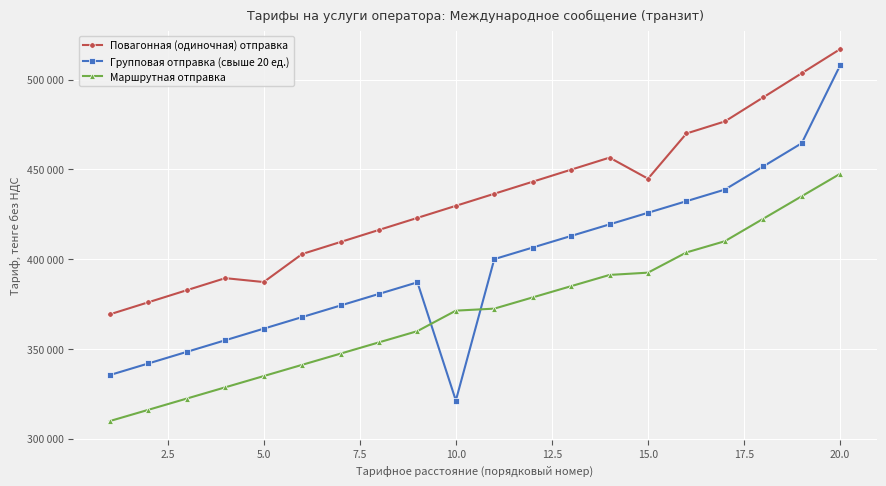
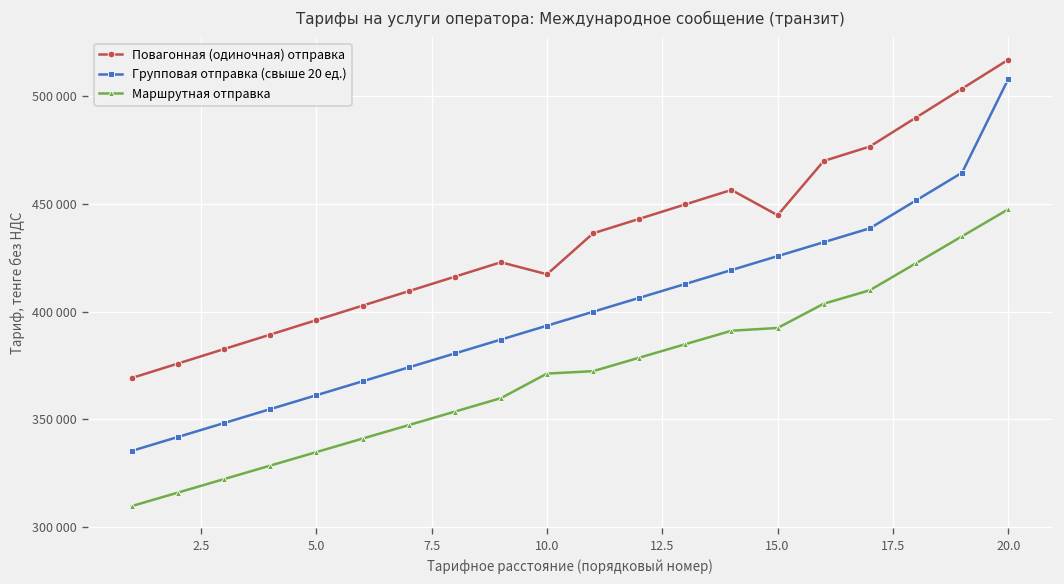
  {
    "Повагонная (одиночная) отправка": {
-     "5.0": 387000,
-     "10.0": 430000,
+     "5.0": 396000,
+     "10.0": 417000,
      "15.0": 445000,
      "20.0": 517000
    },
    "Групповая отправка (свыше 20 ед.)": {
      "5.0": 361000,
-     "10.0": 321000,
+     "10.0": 394000,
      "15.0": 426000,
      "20.0": 508000
    },
    "Маршрутная отправка": {
      "5.0": 335000,
      "10.0": 371000,
      "15.0": 392000,
      "20.0": 448000
    }
  }
